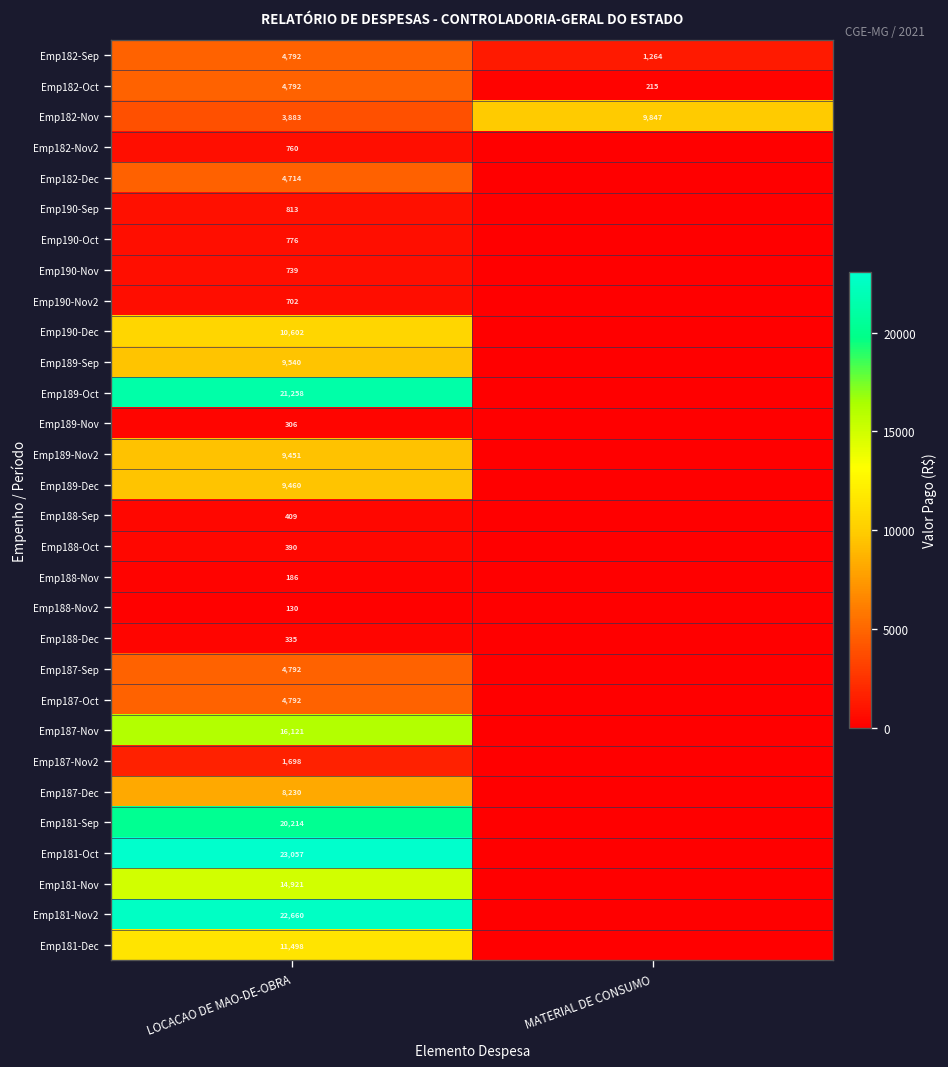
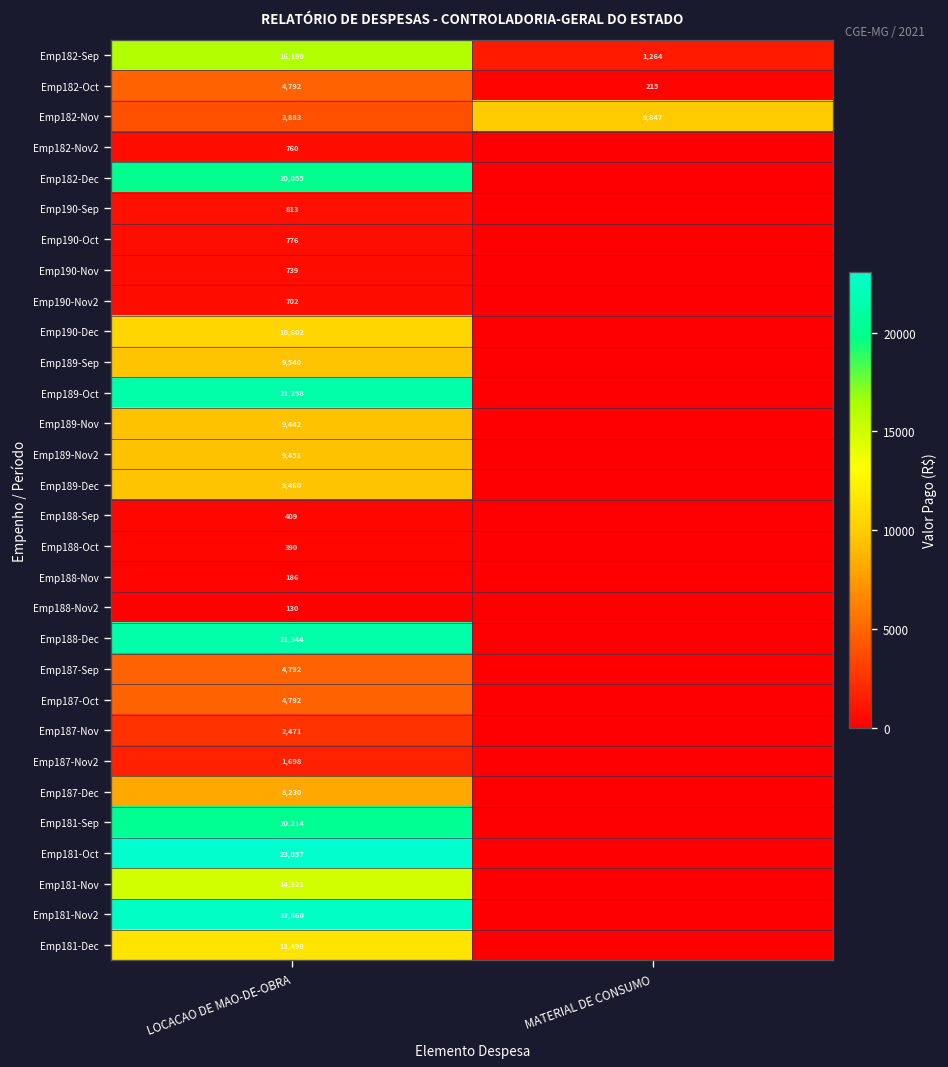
  {
    "Emp182-Sep": {
-     "LOCACAO DE MAO-DE-OBRA": "4,792",
+     "LOCACAO DE MAO-DE-OBRA": "16,190",
      "MATERIAL DE CONSUMO": "1,264"
    },
    "Emp182-Oct": {
      "LOCACAO DE MAO-DE-OBRA": "4,792",
      "MATERIAL DE CONSUMO": "215"
    },
    "Emp182-Nov": {
      "LOCACAO DE MAO-DE-OBRA": "3,883",
      "MATERIAL DE CONSUMO": "9,847"
    },
    "Emp182-Nov2": {
      "LOCACAO DE MAO-DE-OBRA": "760"
    },
    "Emp182-Dec": {
-     "LOCACAO DE MAO-DE-OBRA": "4,714"
+     "LOCACAO DE MAO-DE-OBRA": "20,055"
    },
    "Emp190-Sep": {
      "LOCACAO DE MAO-DE-OBRA": "813"
    },
    "Emp190-Oct": {
      "LOCACAO DE MAO-DE-OBRA": "776"
    },
    "Emp190-Nov": {
      "LOCACAO DE MAO-DE-OBRA": "739"
    },
    "Emp190-Nov2": {
      "LOCACAO DE MAO-DE-OBRA": "702"
    },
    "Emp190-Dec": {
      "LOCACAO DE MAO-DE-OBRA": "10,602"
    },
    "Emp189-Sep": {
      "LOCACAO DE MAO-DE-OBRA": "9,540"
    },
    "Emp189-Oct": {
      "LOCACAO DE MAO-DE-OBRA": "21,258"
    },
    "Emp189-Nov": {
-     "LOCACAO DE MAO-DE-OBRA": "306"
+     "LOCACAO DE MAO-DE-OBRA": "9,442"
    },
    "Emp189-Nov2": {
      "LOCACAO DE MAO-DE-OBRA": "9,451"
    },
    "Emp189-Dec": {
      "LOCACAO DE MAO-DE-OBRA": "9,460"
    },
    "Emp188-Sep": {
      "LOCACAO DE MAO-DE-OBRA": "409"
    },
    "Emp188-Oct": {
      "LOCACAO DE MAO-DE-OBRA": "390"
    },
    "Emp188-Nov": {
      "LOCACAO DE MAO-DE-OBRA": "186"
    },
    "Emp188-Nov2": {
      "LOCACAO DE MAO-DE-OBRA": "130"
    },
    "Emp188-Dec": {
-     "LOCACAO DE MAO-DE-OBRA": "335"
+     "LOCACAO DE MAO-DE-OBRA": "21,344"
    },
    "Emp187-Sep": {
      "LOCACAO DE MAO-DE-OBRA": "4,792"
    },
    "Emp187-Oct": {
      "LOCACAO DE MAO-DE-OBRA": "4,792"
    },
    "Emp187-Nov": {
-     "LOCACAO DE MAO-DE-OBRA": "16,121"
+     "LOCACAO DE MAO-DE-OBRA": "2,471"
    },
    "Emp187-Nov2": {
      "LOCACAO DE MAO-DE-OBRA": "1,698"
    },
    "Emp187-Dec": {
      "LOCACAO DE MAO-DE-OBRA": "8,230"
    },
    "Emp181-Sep": {
      "LOCACAO DE MAO-DE-OBRA": "20,214"
    },
    "Emp181-Oct": {
      "LOCACAO DE MAO-DE-OBRA": "23,057"
    },
    "Emp181-Nov": {
      "LOCACAO DE MAO-DE-OBRA": "14,921"
    },
    "Emp181-Nov2": {
      "LOCACAO DE MAO-DE-OBRA": "22,660"
    },
    "Emp181-Dec": {
      "LOCACAO DE MAO-DE-OBRA": "11,498"
    }
  }
